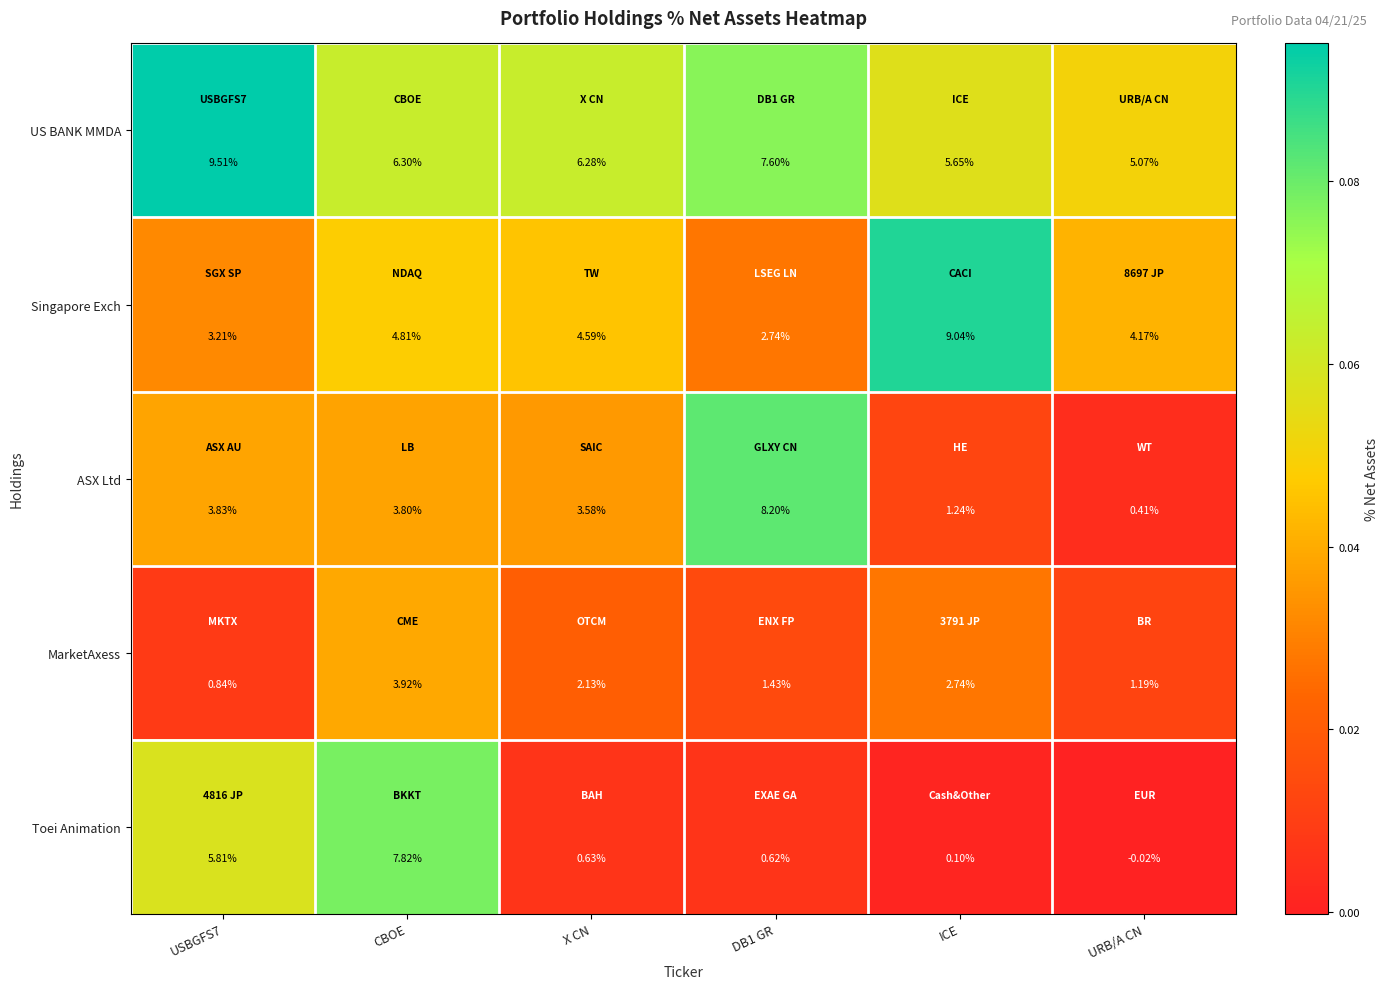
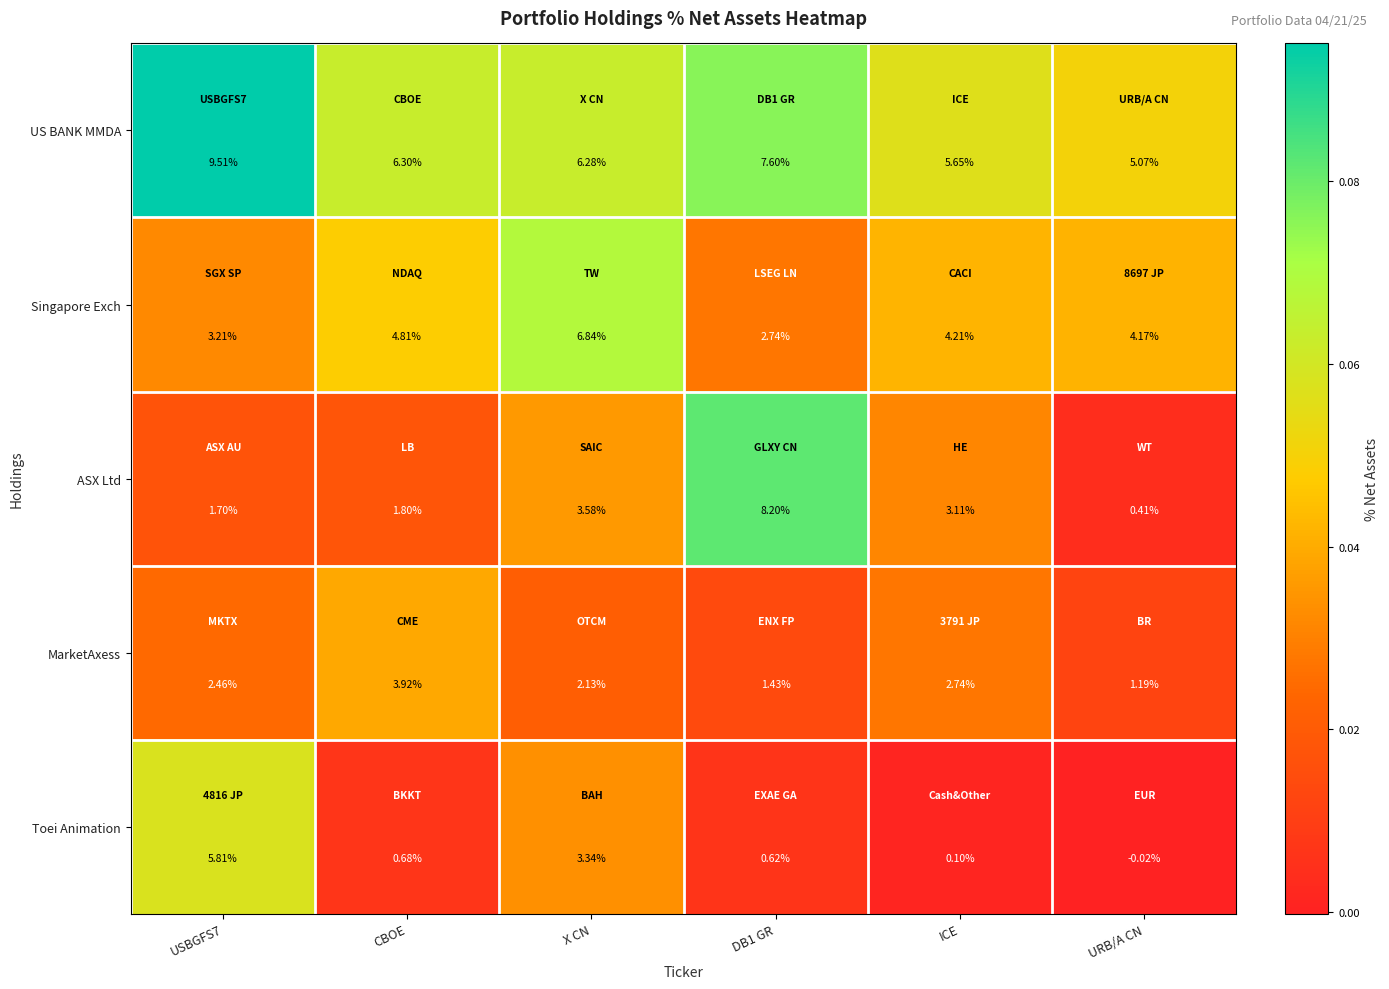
  {
    "Singapore Exch": {
-     "X CN": "4.59%",
-     "ICE": "9.04%"
+     "X CN": "6.84%",
+     "ICE": "4.21%"
    },
    "ASX Ltd": {
-     "USBGFS7": "3.83%",
-     "CBOE": "3.80%",
-     "ICE": "1.24%"
+     "USBGFS7": "1.70%",
+     "CBOE": "1.80%",
+     "ICE": "3.11%"
    },
    "MarketAxess": {
-     "USBGFS7": "0.84%"
+     "USBGFS7": "2.46%"
    },
    "Toei Animation": {
-     "CBOE": "7.82%",
-     "X CN": "0.63%"
+     "CBOE": "0.68%",
+     "X CN": "3.34%"
    }
  }
